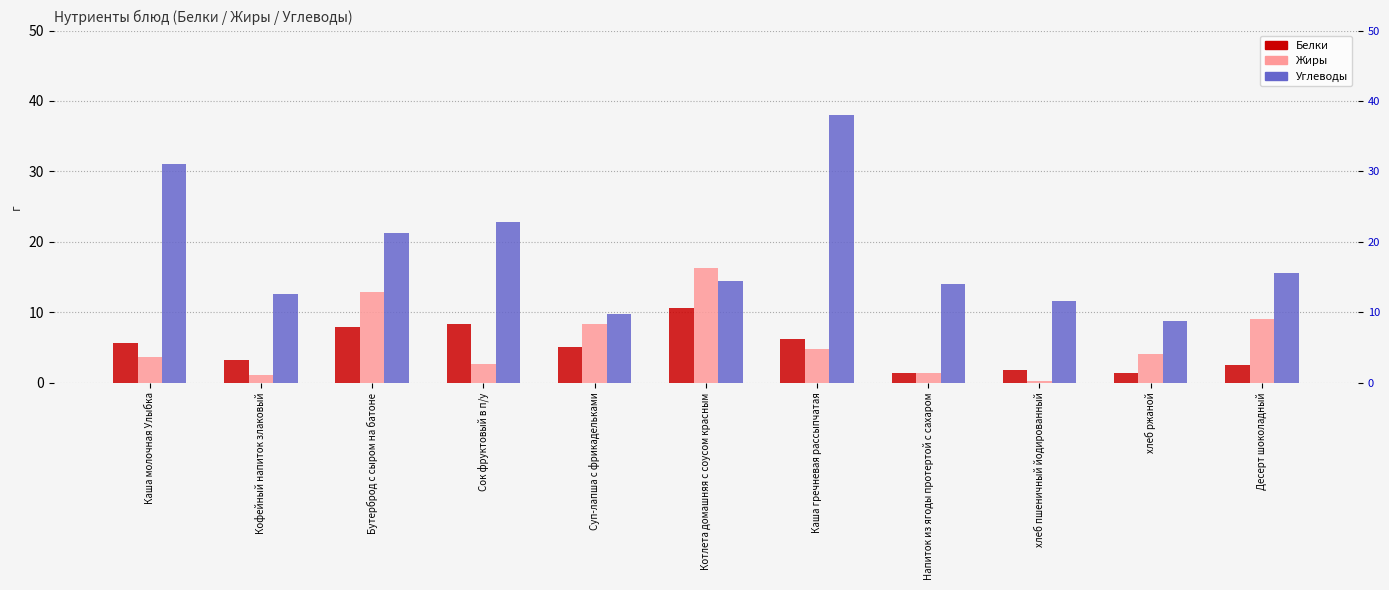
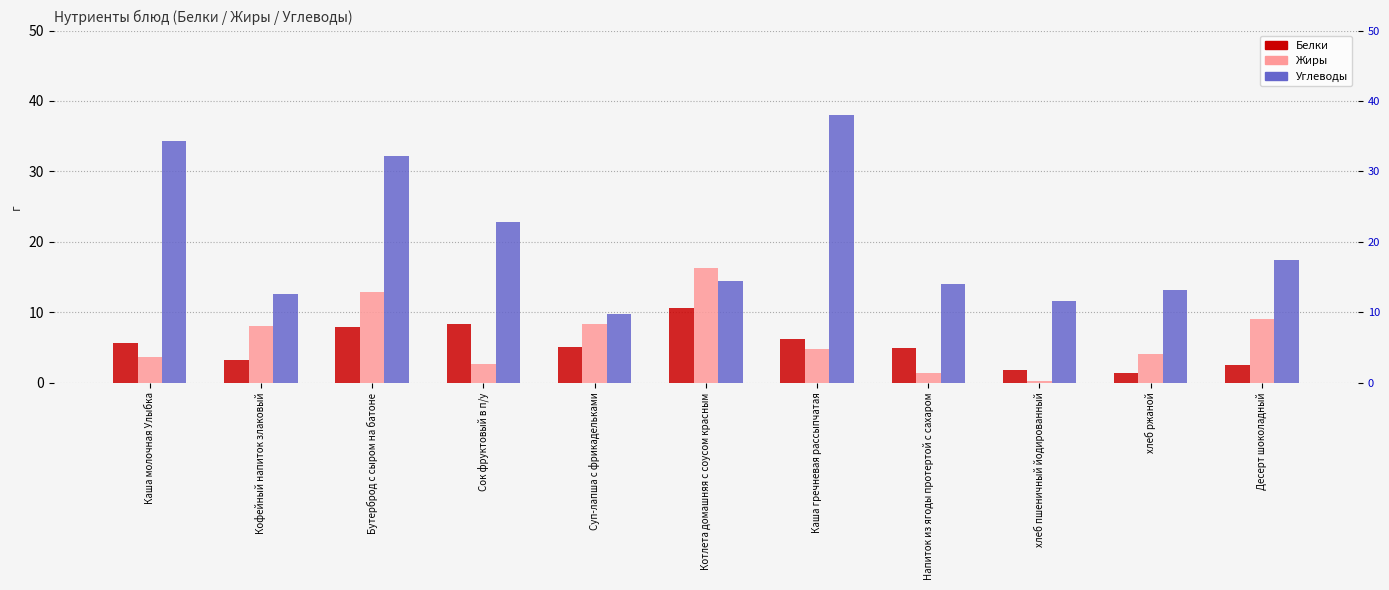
  {
    "Белки": {
      "Каша молочная Улыбка": 6,
      "Кофейный напиток злаковый": 3,
      "Бутерброд с сыром на батоне": 8,
      "Сок фруктовый в п/у": 8,
      "Суп-лапша с фрикадельками": 5,
      "Котлета домашняя с соусом красным": 11,
      "Каша гречневая рассыпчатая": 6,
-     "Напиток из ягоды протертой с сахаром": 1,
+     "Напиток из ягоды протертой с сахаром": 5,
      "хлеб пшеничный йодированный": 2,
      "хлеб ржаной": 1,
      "Десерт шоколадный": 3
    },
    "Жиры": {
      "Каша молочная Улыбка": 4,
-     "Кофейный напиток злаковый": 1,
+     "Кофейный напиток злаковый": 8,
      "Бутерброд с сыром на батоне": 13,
      "Сок фруктовый в п/у": 3,
      "Суп-лапша с фрикадельками": 8,
      "Котлета домашняя с соусом красным": 16,
      "Каша гречневая рассыпчатая": 5,
      "Напиток из ягоды протертой с сахаром": 1,
      "хлеб ржаной": 4,
      "Десерт шоколадный": 9
    },
    "Углеводы": {
-     "Каша молочная Улыбка": 31,
+     "Каша молочная Улыбка": 34,
      "Кофейный напиток злаковый": 13,
-     "Бутерброд с сыром на батоне": 21,
+     "Бутерброд с сыром на батоне": 32,
      "Сок фруктовый в п/у": 23,
      "Суп-лапша с фрикадельками": 10,
      "Котлета домашняя с соусом красным": 14,
      "Каша гречневая рассыпчатая": 38,
      "Напиток из ягоды протертой с сахаром": 14,
      "хлеб пшеничный йодированный": 12,
-     "хлеб ржаной": 9,
-     "Десерт шоколадный": 16
+     "хлеб ржаной": 13,
+     "Десерт шоколадный": 17
    }
  }
